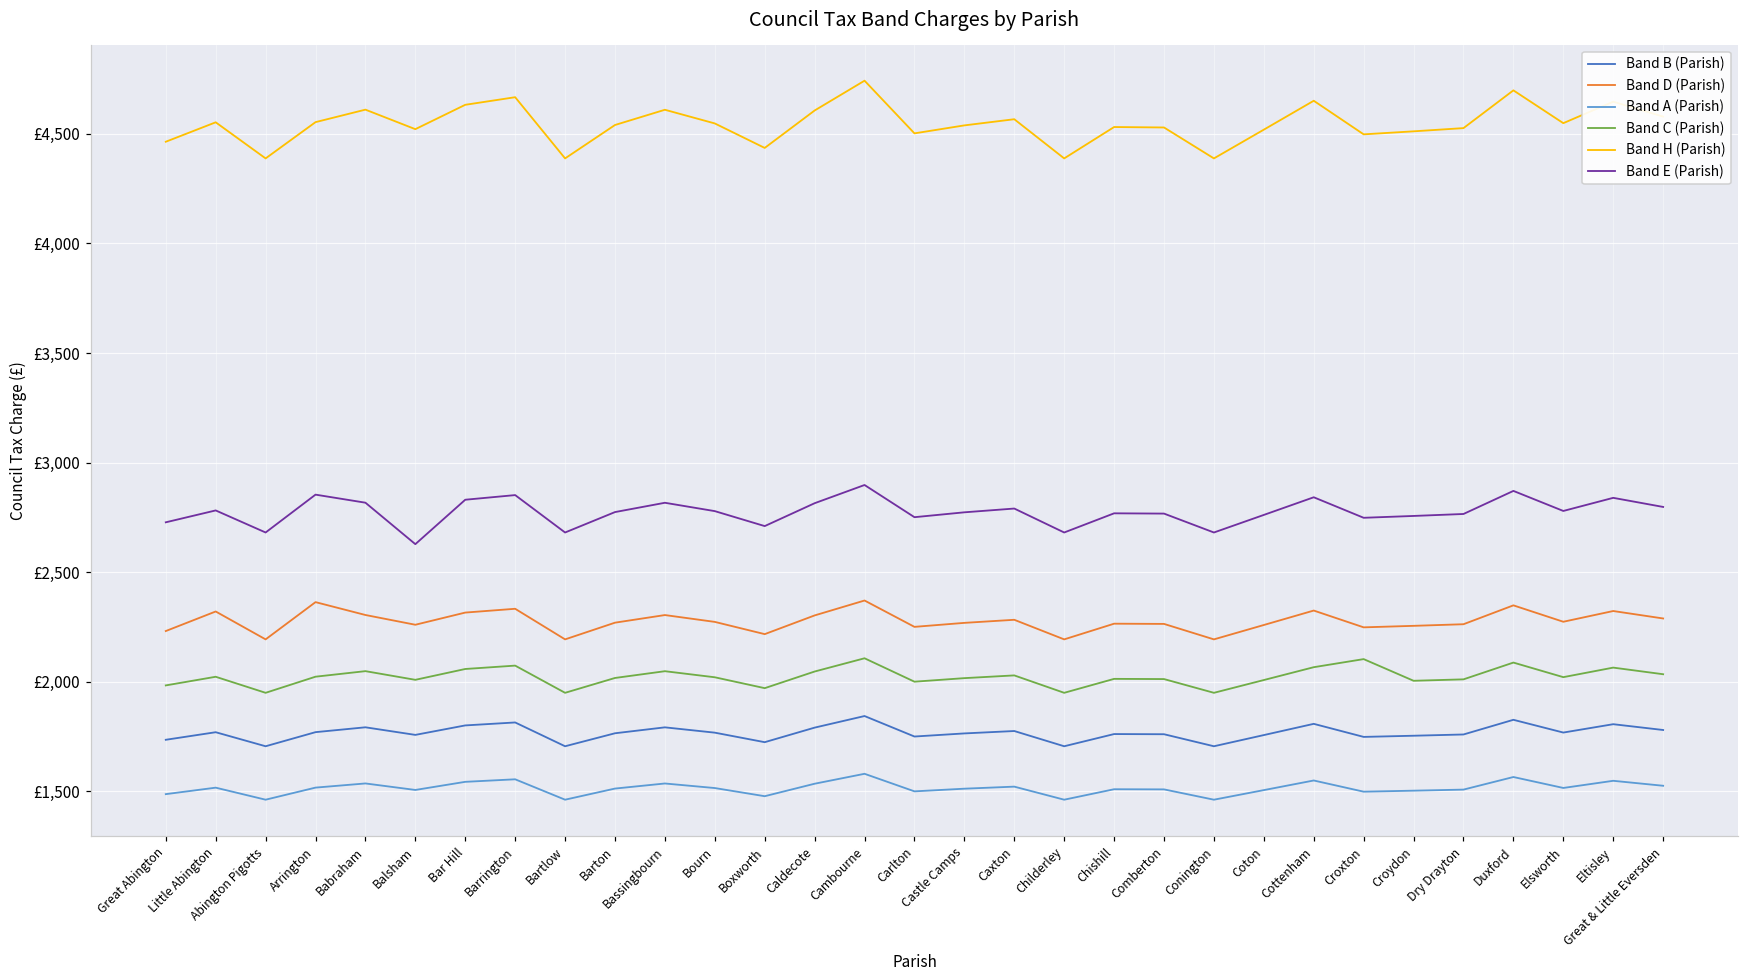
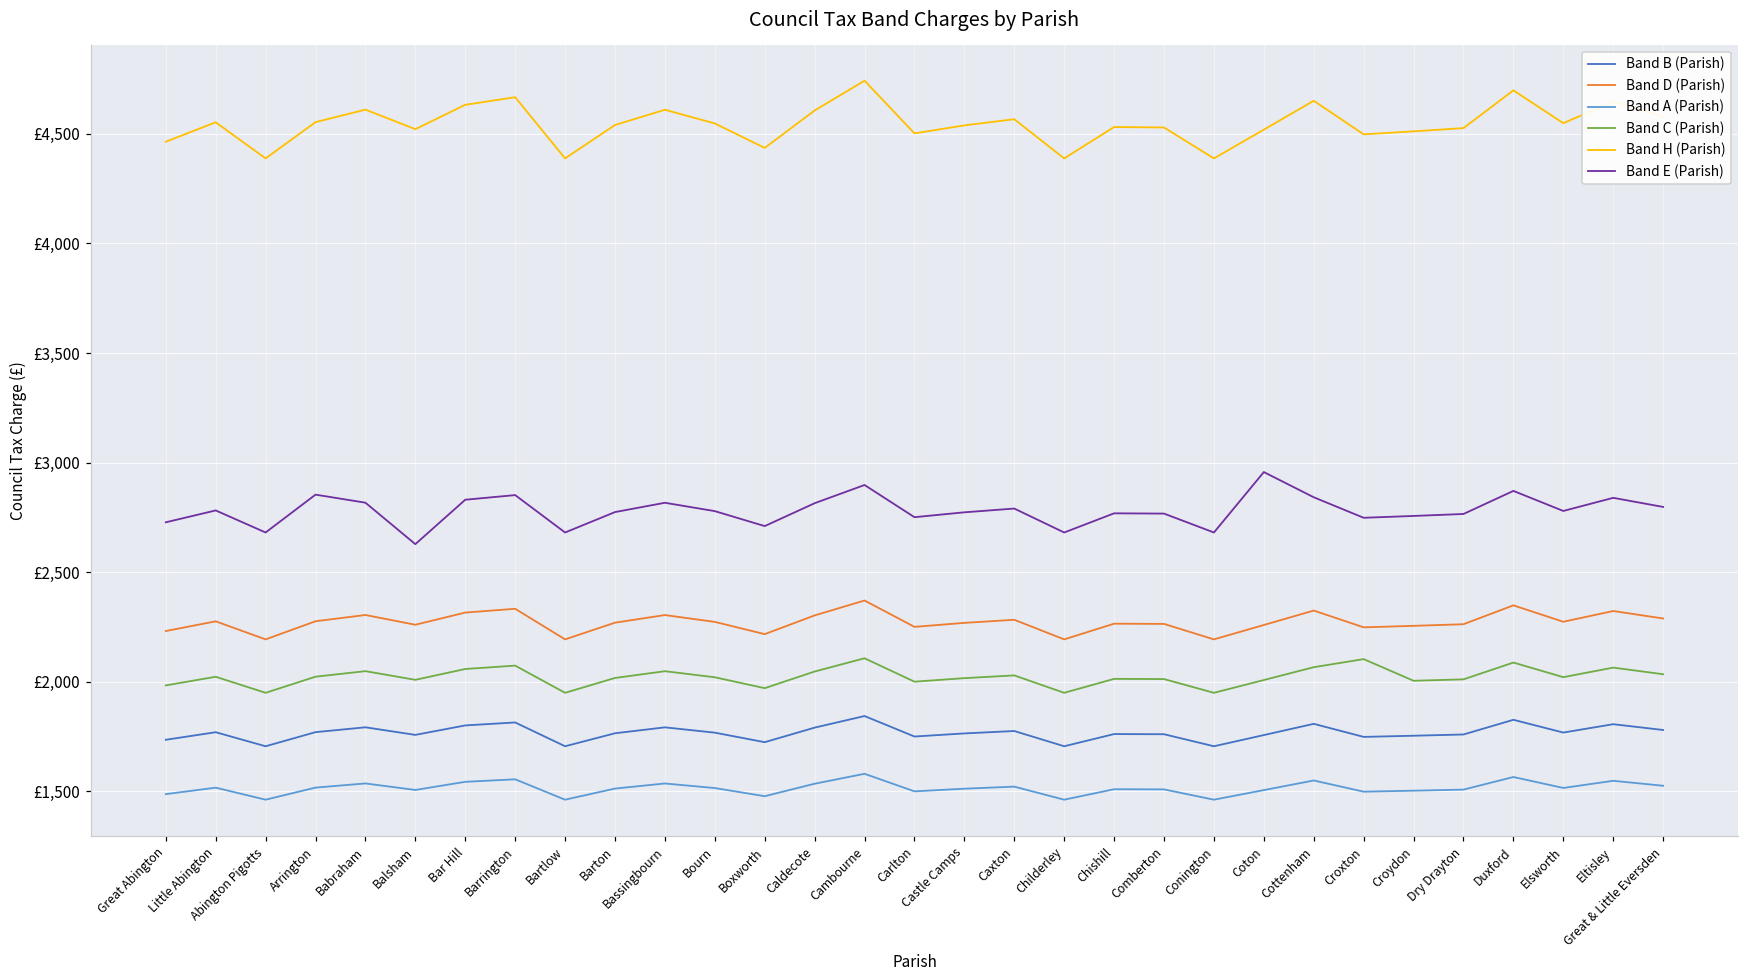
  {
    "Band D (Parish)": {
      "Great Abington": "£2,230",
-     "Little Abington": "£2,320",
+     "Little Abington": "£2,280",
      "Abington Pigotts": "£2,190",
-     "Arrington": "£2,360",
+     "Arrington": "£2,280",
      "Babraham": "£2,310",
      "Balsham": "£2,260",
      "Bar Hill": "£2,320",
      "Barrington": "£2,330",
      "Bartlow": "£2,190",
      "Barton": "£2,270",
      "Bassingbourn": "£2,300",
      "Bourn": "£2,270",
      "Boxworth": "£2,220",
      "Caldecote": "£2,300",
      "Cambourne": "£2,370",
      "Carlton": "£2,250",
      "Castle Camps": "£2,270",
      "Caxton": "£2,280",
      "Childerley": "£2,190",
      "Chishill": "£2,270",
      "Comberton": "£2,260",
      "Conington": "£2,190",
      "Coton": "£2,260",
      "Cottenham": "£2,330",
      "Croxton": "£2,250",
      "Croydon": "£2,260",
      "Dry Drayton": "£2,260",
      "Duxford": "£2,350",
      "Elsworth": "£2,270",
      "Eltisley": "£2,320",
      "Great & Little Eversden": "£2,290"
    },
    "Band C (Parish)": {
      "Great Abington": "£1,980",
      "Little Abington": "£2,020",
      "Abington Pigotts": "£1,950",
      "Arrington": "£2,020",
      "Babraham": "£2,050",
      "Balsham": "£2,010",
      "Bar Hill": "£2,060",
      "Barrington": "£2,070",
      "Bartlow": "£1,950",
      "Barton": "£2,020",
      "Bassingbourn": "£2,050",
      "Bourn": "£2,020",
      "Boxworth": "£1,970",
      "Caldecote": "£2,050",
      "Cambourne": "£2,110",
      "Carlton": "£2,000",
      "Castle Camps": "£2,020",
      "Caxton": "£2,030",
      "Childerley": "£1,950",
      "Chishill": "£2,010",
      "Comberton": "£2,010",
      "Conington": "£1,950",
      "Coton": "£2,010",
      "Cottenham": "£2,070",
      "Croxton": "£2,100",
      "Croydon": "£2,010",
      "Dry Drayton": "£2,010",
      "Duxford": "£2,090",
      "Elsworth": "£2,020",
      "Eltisley": "£2,070",
      "Great & Little Eversden": "£2,030"
    },
    "Band H (Parish)": {
      "Great Abington": "£4,460",
      "Little Abington": "£4,550",
      "Abington Pigotts": "£4,390",
      "Arrington": "£4,550",
      "Babraham": "£4,610",
      "Balsham": "£4,520",
      "Bar Hill": "£4,630",
      "Barrington": "£4,670",
      "Bartlow": "£4,390",
      "Barton": "£4,540",
      "Bassingbourn": "£4,610",
      "Bourn": "£4,550",
      "Boxworth": "£4,440",
      "Caldecote": "£4,610",
      "Cambourne": "£4,740",
      "Carlton": "£4,500",
      "Castle Camps": "£4,540",
      "Caxton": "£4,570",
      "Childerley": "£4,390",
      "Chishill": "£4,530",
      "Comberton": "£4,530",
      "Conington": "£4,390",
      "Coton": "£4,520",
      "Cottenham": "£4,650",
      "Croxton": "£4,500",
      "Croydon": "£4,510",
      "Dry Drayton": "£4,530",
      "Duxford": "£4,700",
      "Elsworth": "£4,550"
    },
    "Band E (Parish)": {
      "Great Abington": "£2,730",
      "Little Abington": "£2,780",
      "Abington Pigotts": "£2,680",
      "Arrington": "£2,850",
      "Babraham": "£2,820",
      "Balsham": "£2,630",
      "Bar Hill": "£2,830",
      "Barrington": "£2,850",
      "Bartlow": "£2,680",
      "Barton": "£2,770",
      "Bassingbourn": "£2,820",
      "Bourn": "£2,780",
      "Boxworth": "£2,710",
      "Caldecote": "£2,810",
      "Cambourne": "£2,900",
      "Carlton": "£2,750",
      "Castle Camps": "£2,770",
      "Caxton": "£2,790",
      "Childerley": "£2,680",
      "Chishill": "£2,770",
      "Comberton": "£2,770",
      "Conington": "£2,680",
-     "Coton": "£2,760",
+     "Coton": "£2,960",
      "Cottenham": "£2,840",
      "Croxton": "£2,750",
      "Croydon": "£2,760",
      "Dry Drayton": "£2,770",
      "Duxford": "£2,870",
      "Elsworth": "£2,780",
      "Eltisley": "£2,840",
      "Great & Little Eversden": "£2,800"
    }
  }
